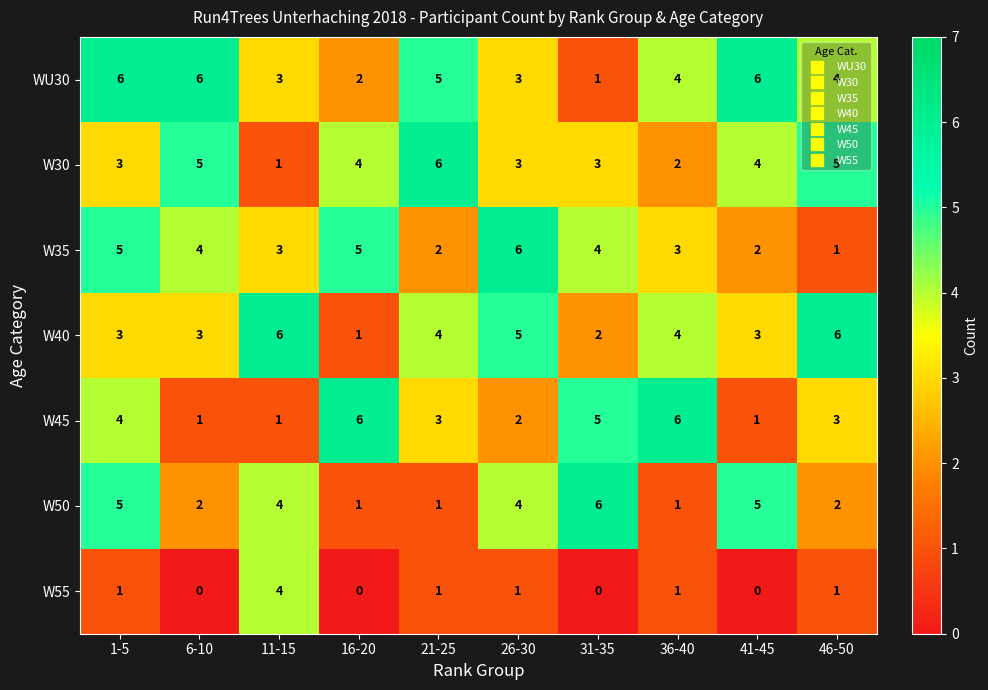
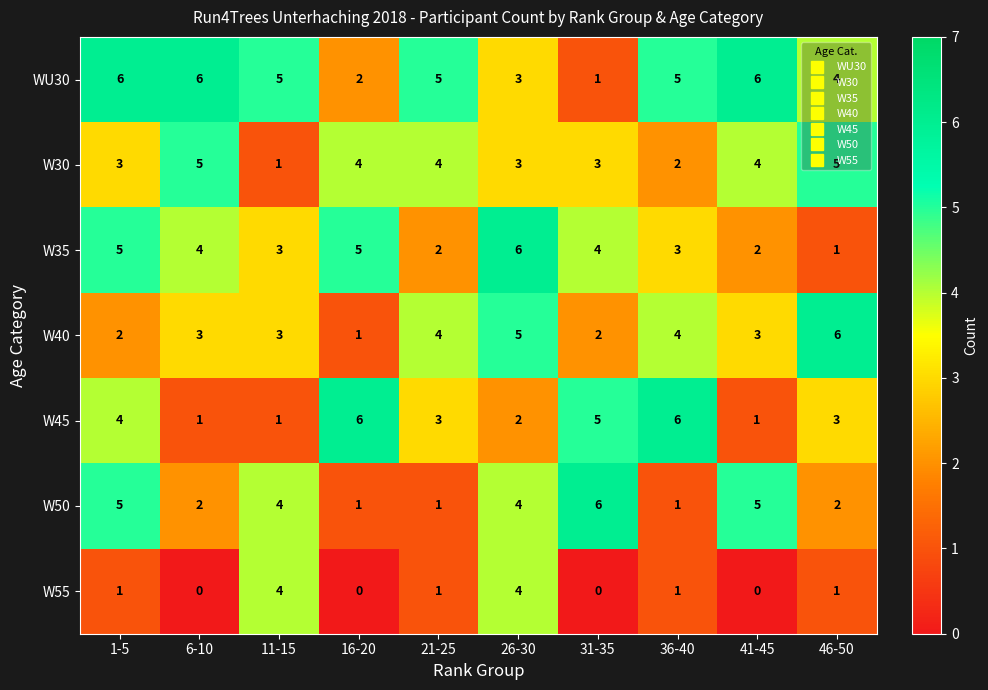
  {
    "WU30": {
      "1-5": 6,
      "6-10": 6,
-     "11-15": 3,
+     "11-15": 5,
      "16-20": 2,
      "21-25": 5,
      "26-30": 3,
      "31-35": 1,
-     "36-40": 4,
+     "36-40": 5,
      "41-45": 6
    },
    "W30": {
      "1-5": 3,
      "6-10": 5,
      "11-15": 1,
      "16-20": 4,
-     "21-25": 6,
+     "21-25": 4,
      "26-30": 3,
      "31-35": 3,
      "36-40": 2,
      "41-45": 4
    },
    "W35": {
      "1-5": 5,
      "6-10": 4,
      "11-15": 3,
      "16-20": 5,
      "21-25": 2,
      "26-30": 6,
      "31-35": 4,
      "36-40": 3,
      "41-45": 2,
      "46-50": 1
    },
    "W40": {
-     "1-5": 3,
+     "1-5": 2,
      "6-10": 3,
-     "11-15": 6,
+     "11-15": 3,
      "16-20": 1,
      "21-25": 4,
      "26-30": 5,
      "31-35": 2,
      "36-40": 4,
      "41-45": 3,
      "46-50": 6
    },
    "W45": {
      "1-5": 4,
      "6-10": 1,
      "11-15": 1,
      "16-20": 6,
      "21-25": 3,
      "26-30": 2,
      "31-35": 5,
      "36-40": 6,
      "41-45": 1,
      "46-50": 3
    },
    "W50": {
      "1-5": 5,
      "6-10": 2,
      "11-15": 4,
      "16-20": 1,
      "21-25": 1,
      "26-30": 4,
      "31-35": 6,
      "36-40": 1,
      "41-45": 5,
      "46-50": 2
    },
    "W55": {
      "1-5": 1,
      "6-10": 0,
      "11-15": 4,
      "16-20": 0,
      "21-25": 1,
-     "26-30": 1,
+     "26-30": 4,
      "31-35": 0,
      "36-40": 1,
      "41-45": 0,
      "46-50": 1
    }
  }
